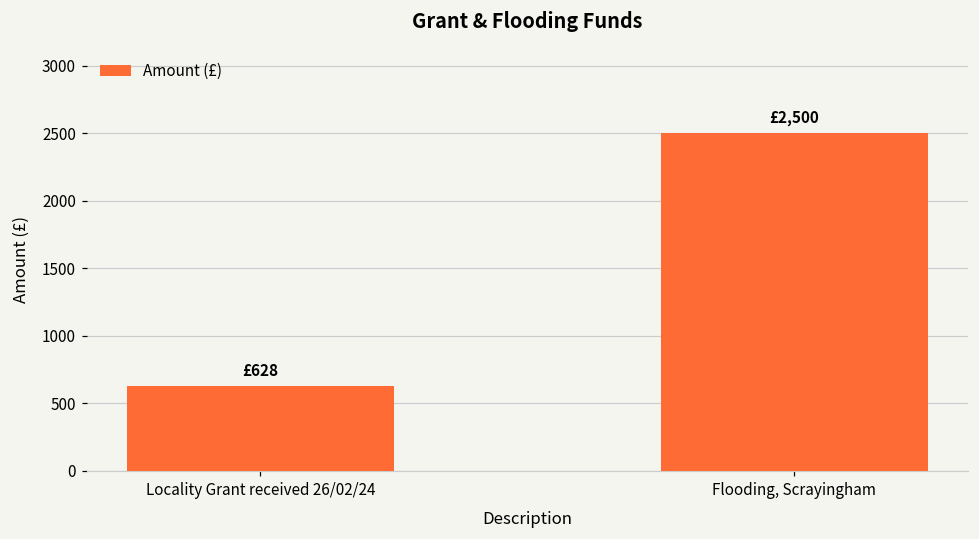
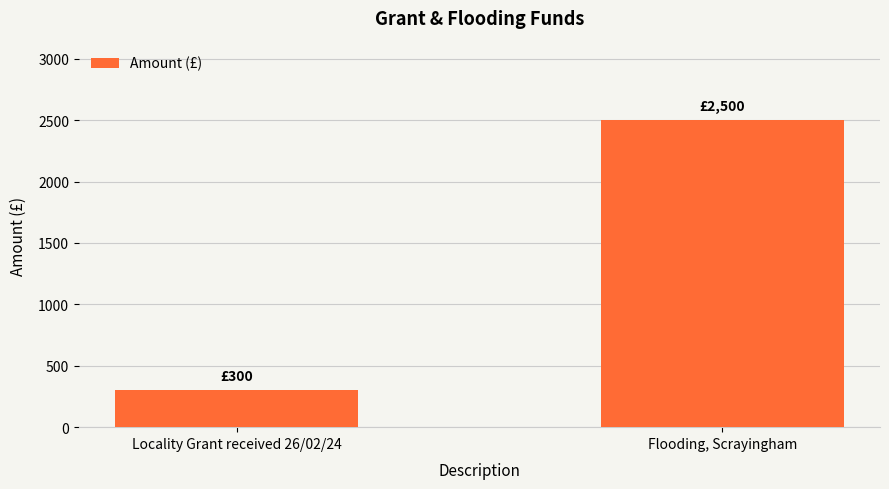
  {
-   "Locality Grant received 26/02/24": "£628",
+   "Locality Grant received 26/02/24": "£300",
    "Flooding, Scrayingham": "£2,500"
  }
